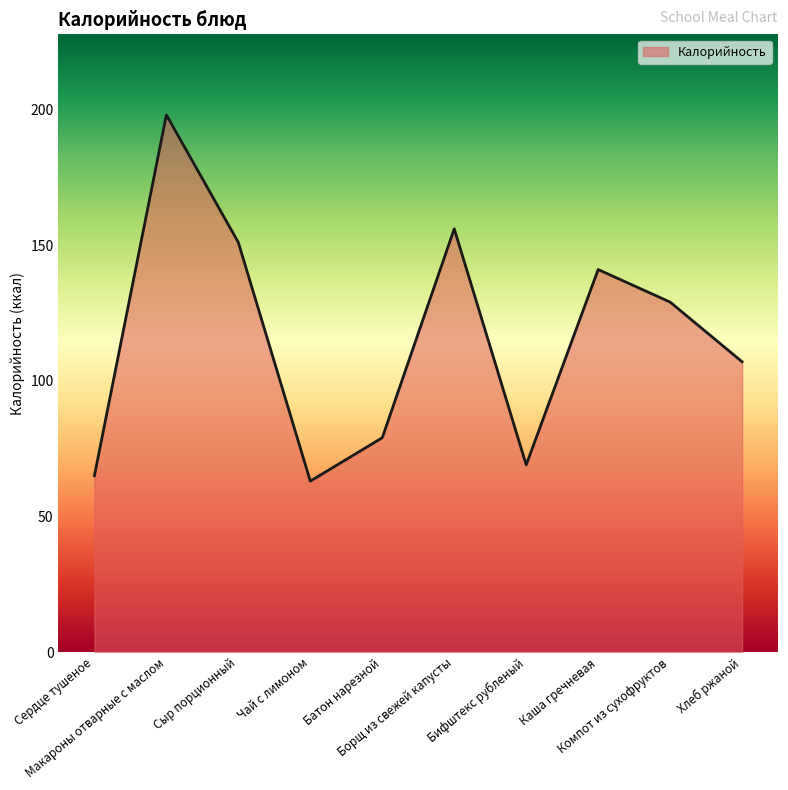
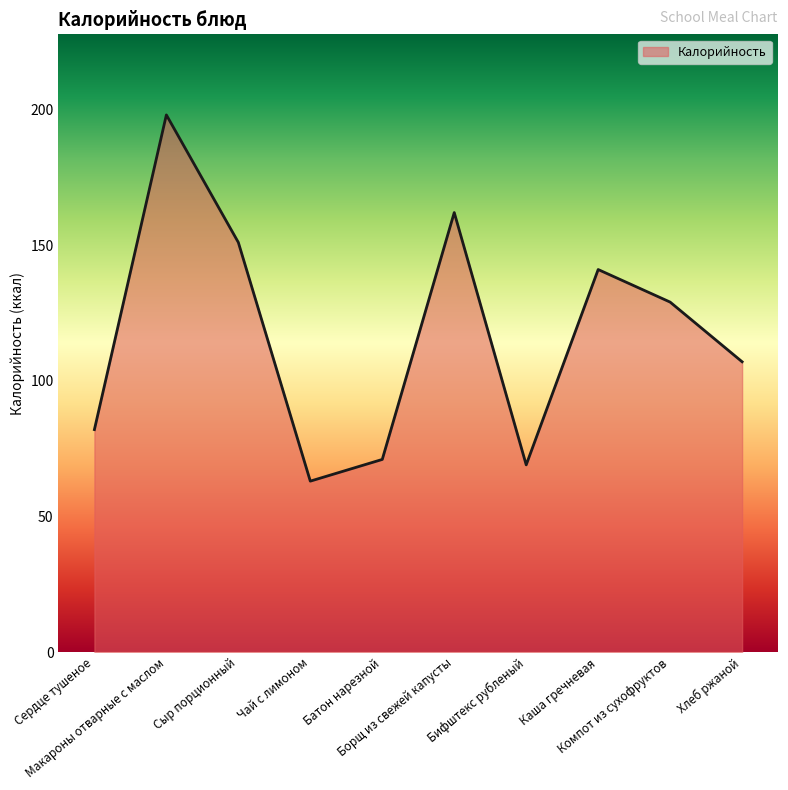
  {
-   "Сердце тушеное": 65,
+   "Сердце тушеное": 82,
    "Макароны отварные с маслом": 198,
    "Сыр порционный": 151,
    "Чай с лимоном": 63,
-   "Батон нарезной": 79,
-   "Борщ из свежей капусты": 156,
+   "Батон нарезной": 71,
+   "Борщ из свежей капусты": 162,
    "Бифштекс рубленый": 69,
    "Каша гречневая": 141,
    "Компот из сухофруктов": 129,
    "Хлеб ржаной": 107
  }
